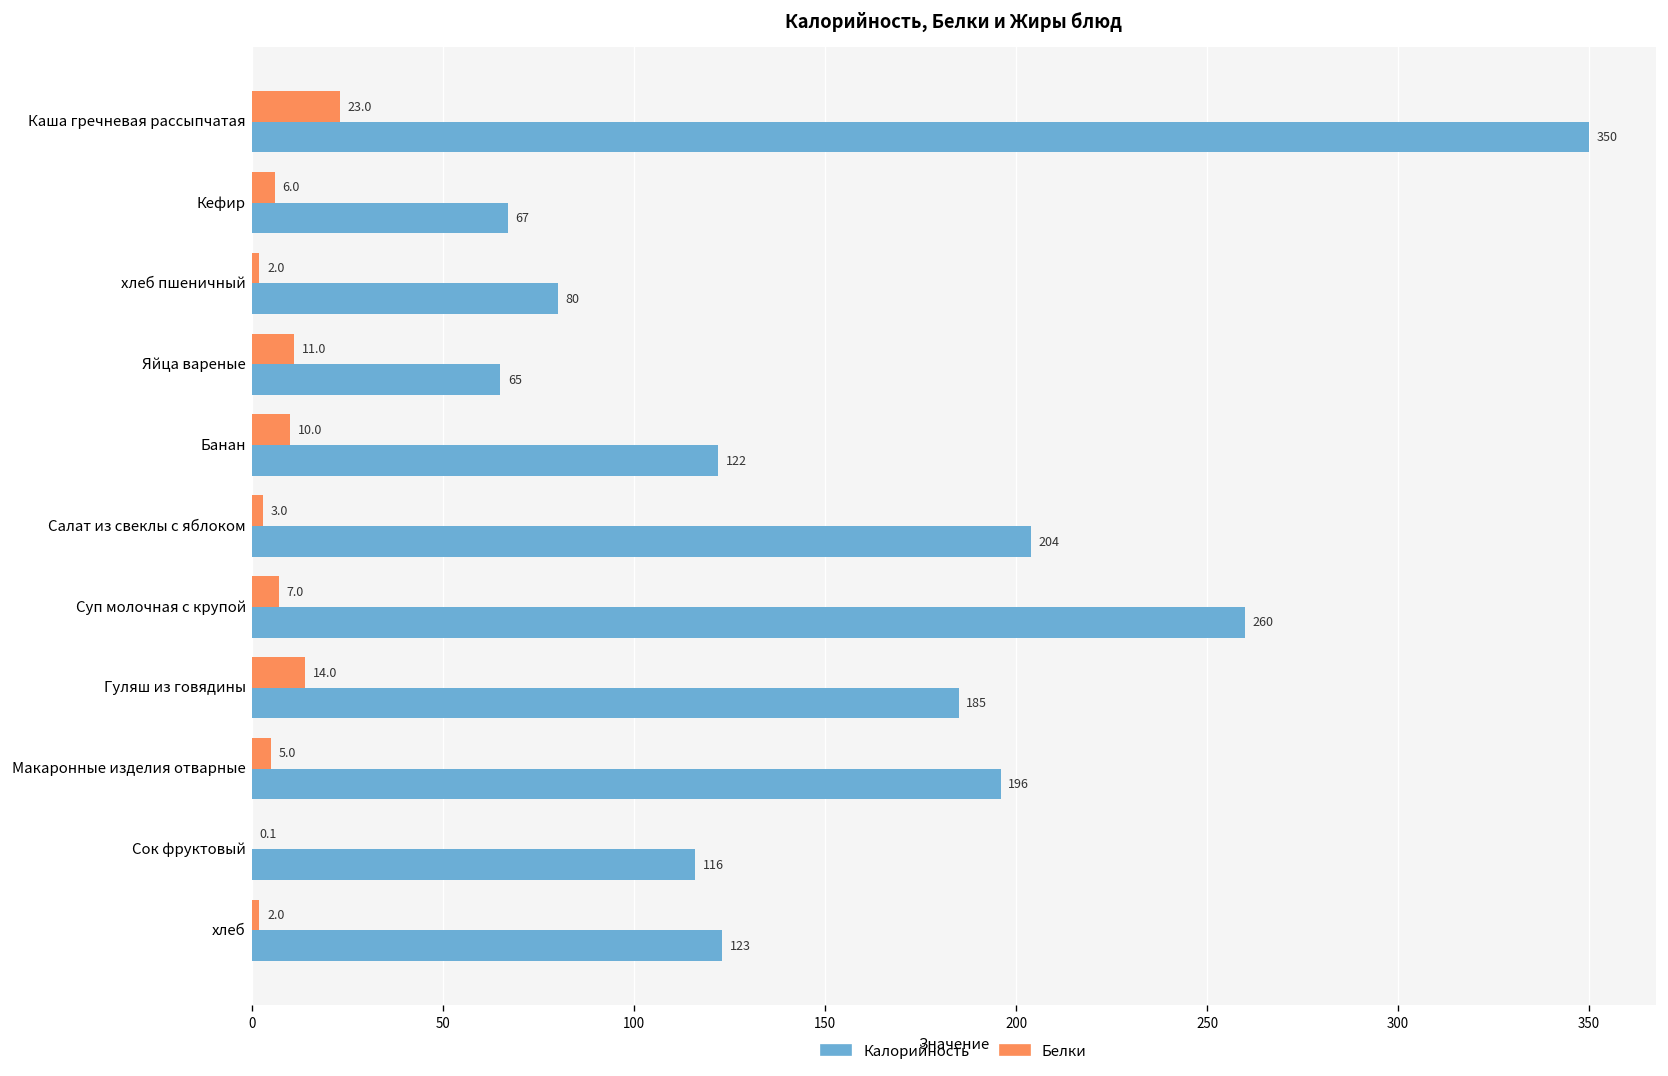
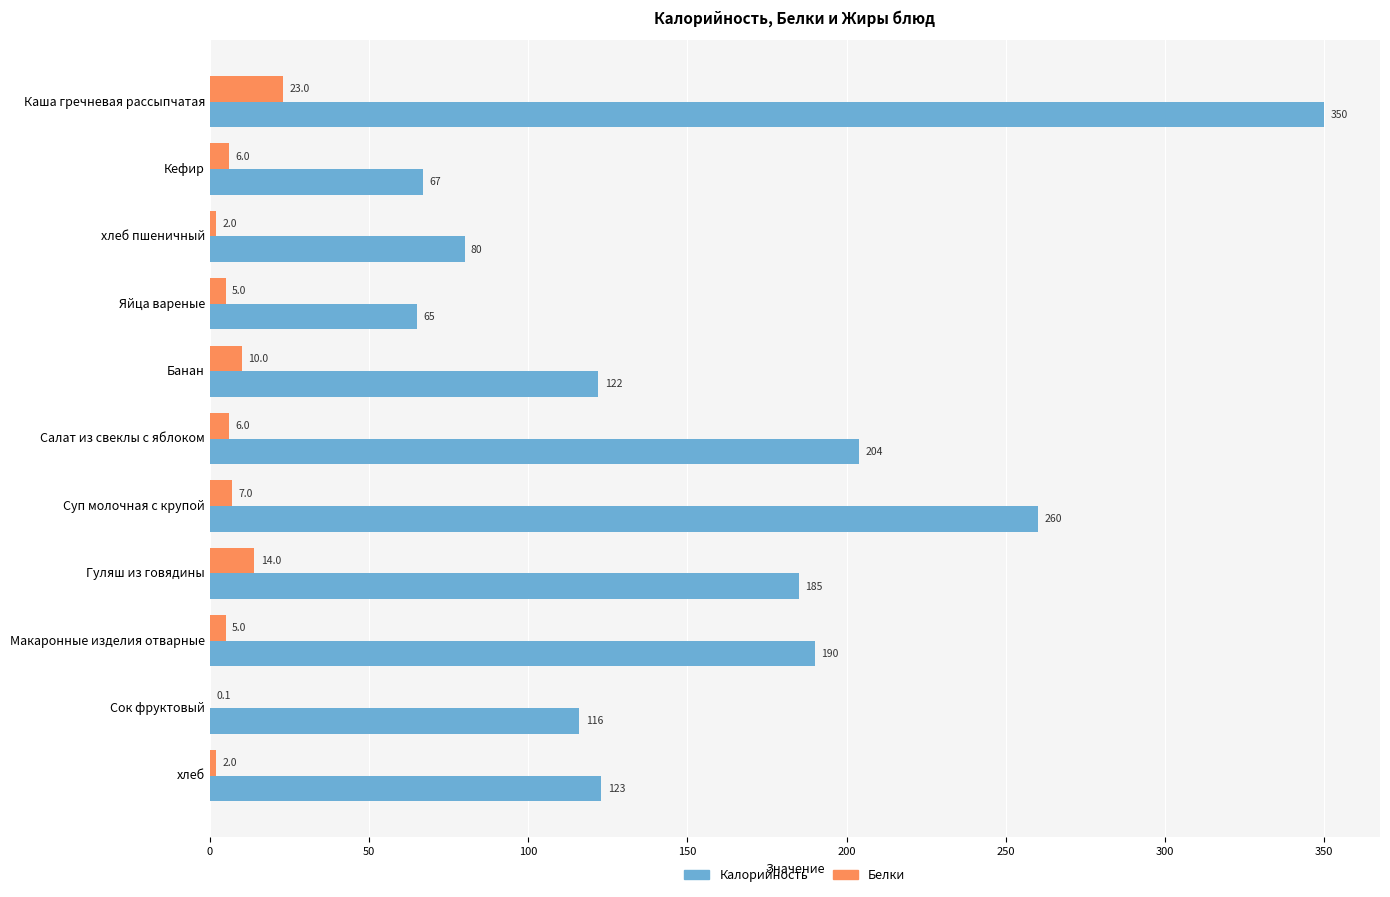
  {
    "Калорийность": {
      "Каша гречневая рассыпчатая": 350,
      "Кефир": 67,
      "хлеб пшеничный": 80,
      "Яйца вареные": 65,
      "Банан": 122,
      "Салат из свеклы с яблоком": 204,
      "Суп молочная с крупой": 260,
      "Гуляш из говядины": 185,
-     "Макаронные изделия отварные": 196,
+     "Макаронные изделия отварные": 190,
      "Сок фруктовый": 116,
      "хлеб": 123
    },
    "Белки": {
      "Каша гречневая рассыпчатая": 23.0,
      "Кефир": 6.0,
      "хлеб пшеничный": 2.0,
-     "Яйца вареные": 11.0,
+     "Яйца вареные": 5.0,
      "Банан": 10.0,
-     "Салат из свеклы с яблоком": 3.0,
+     "Салат из свеклы с яблоком": 6.0,
      "Суп молочная с крупой": 7.0,
      "Гуляш из говядины": 14.0,
      "Макаронные изделия отварные": 5.0,
      "Сок фруктовый": 0.1,
      "хлеб": 2.0
    }
  }
